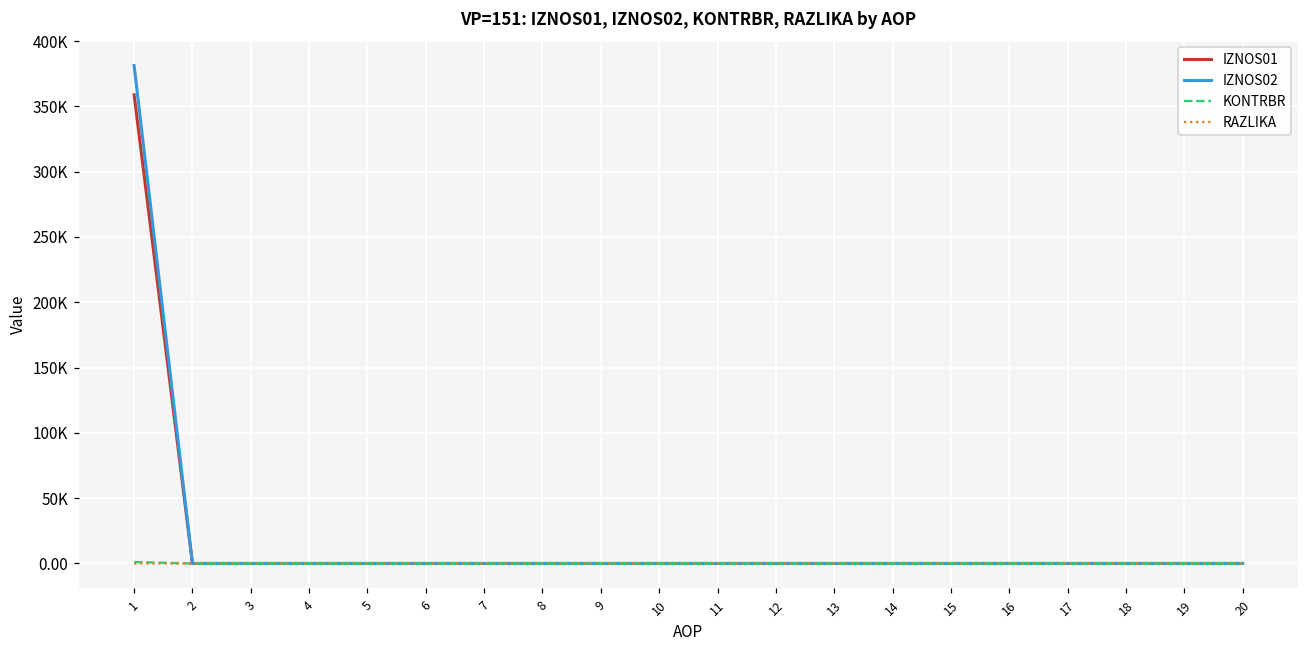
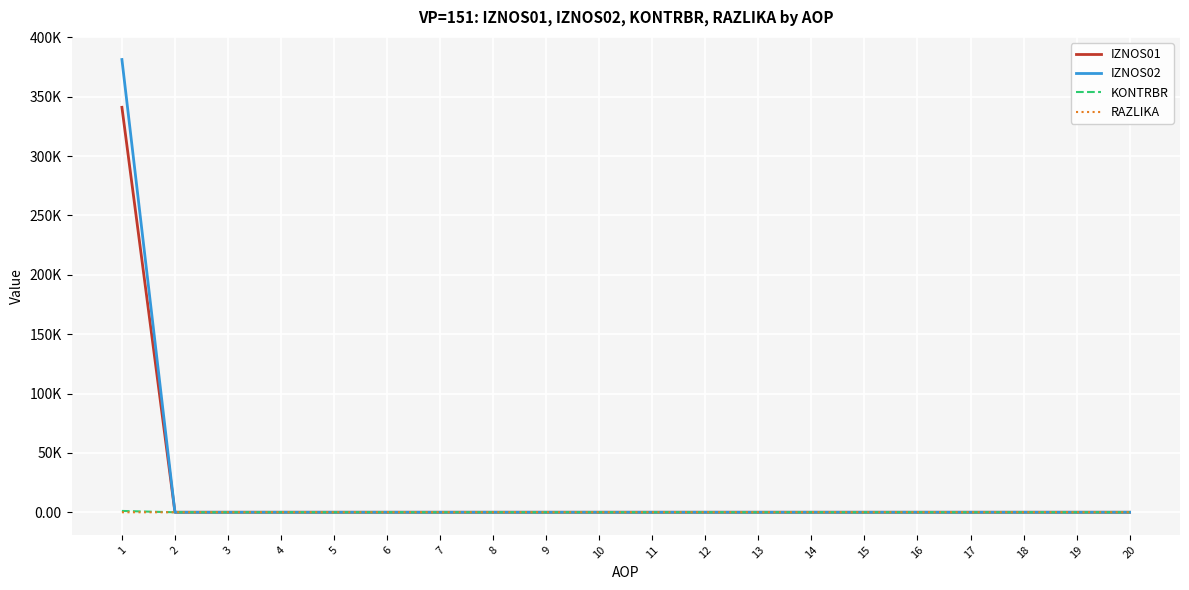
  {
    "IZNOS01": {
-     "1": 359000
+     "1": 341000
    },
    "IZNOS02": {
      "1": 381000
    }
  }
